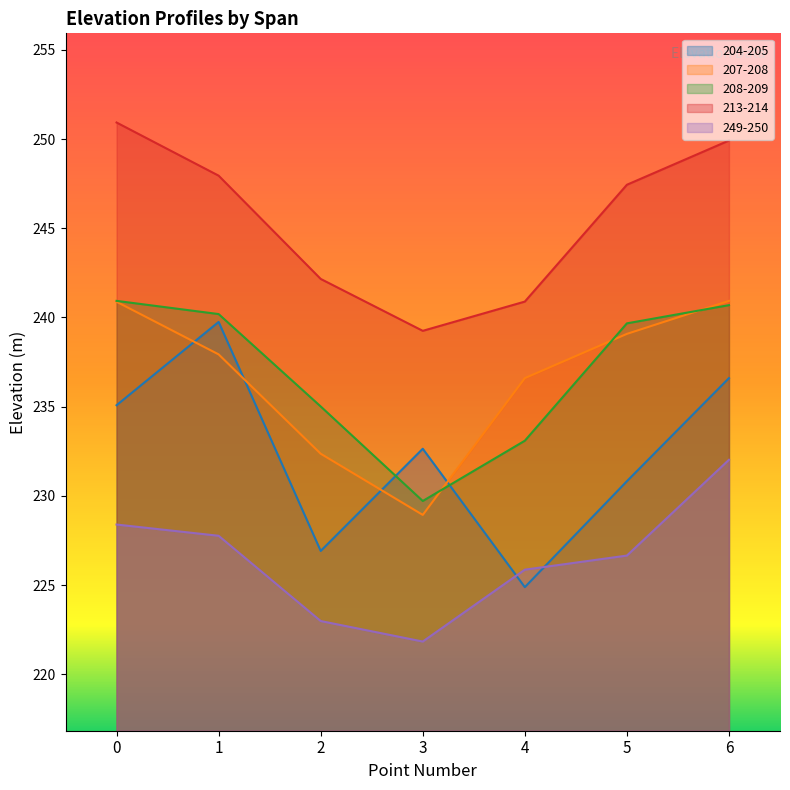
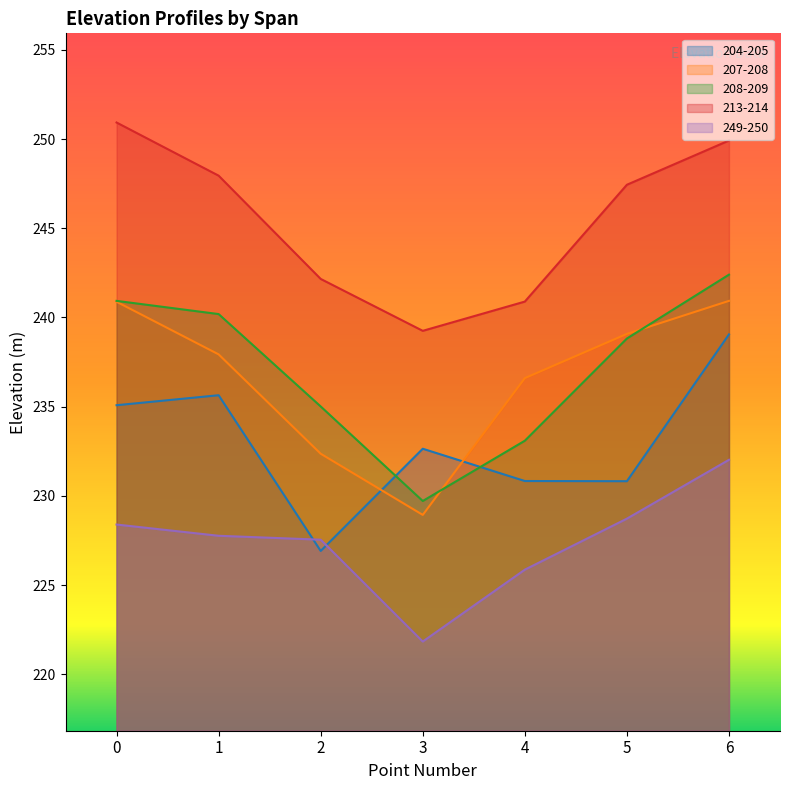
  {
    "204-205": {
      "0": 235.1,
-     "1": 239.8,
+     "1": 235.6,
      "2": 226.9,
      "3": 232.6,
-     "4": 224.9,
+     "4": 230.8,
      "5": 230.8,
-     "6": 236.6
+     "6": 239.1
    },
    "208-209": {
      "1": 240.2,
      "2": 235.0,
      "3": 229.7,
      "4": 233.1,
-     "5": 239.7,
-     "6": 240.7
+     "5": 238.8,
+     "6": 242.4
    },
    "249-250": {
      "0": 228.4,
      "1": 227.8,
-     "2": 223.0,
+     "2": 227.5,
      "3": 221.8,
      "4": 225.9,
-     "5": 226.7,
+     "5": 228.7,
      "6": 232.0
    }
  }
